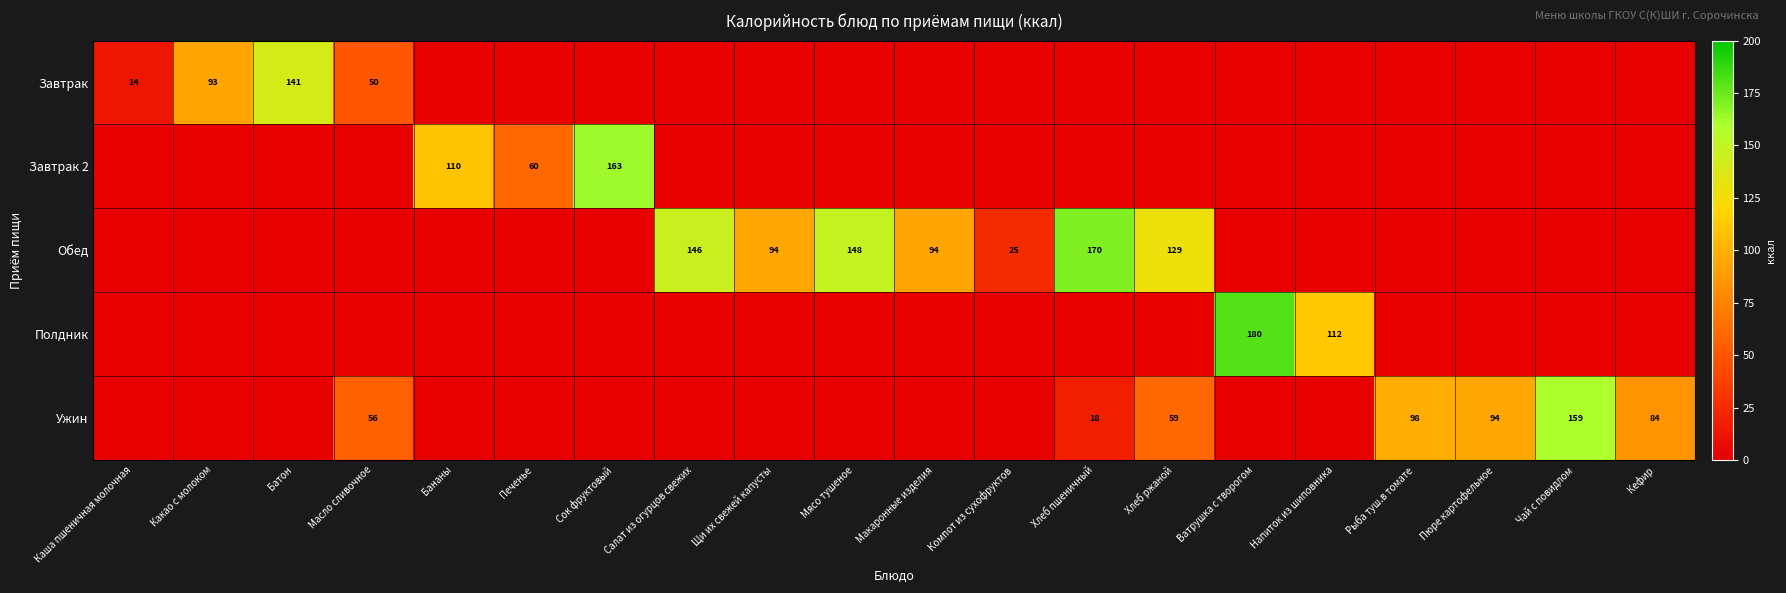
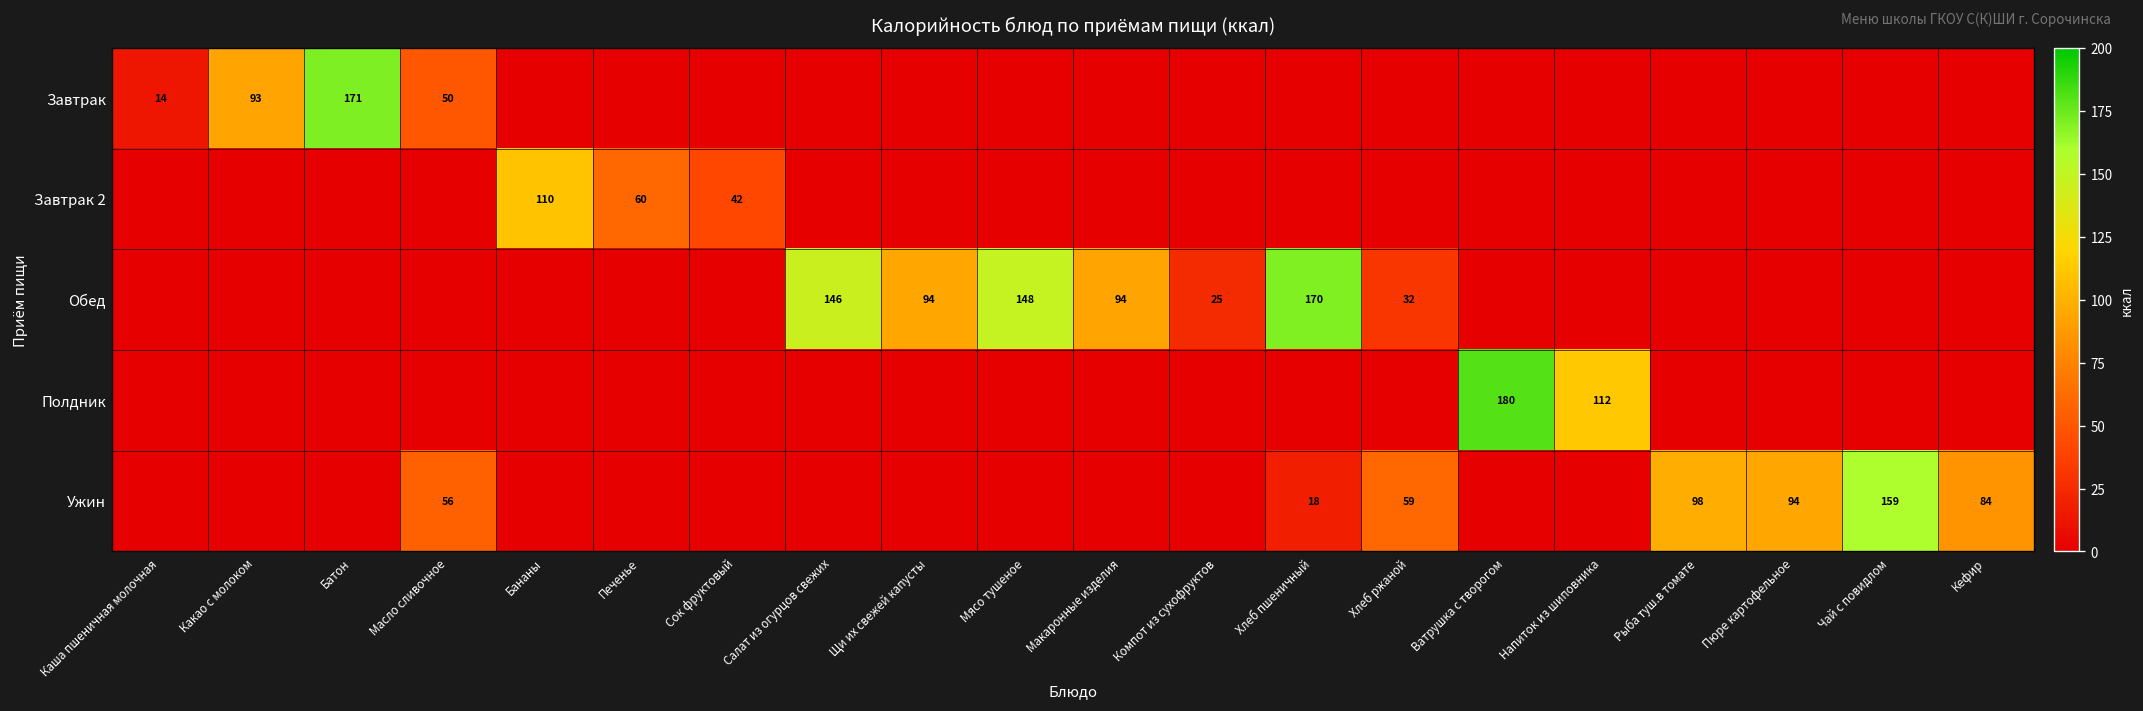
  {
    "Завтрак": {
      "Каша пшеничная молочная": 14,
      "Какао с молоком": 93,
-     "Батон": 141,
+     "Батон": 171,
      "Масло сливочное": 50
    },
    "Завтрак 2": {
      "Бананы": 110,
      "Печенье": 60,
-     "Сок фруктовый": 163
+     "Сок фруктовый": 42
    },
    "Обед": {
      "Салат из огурцов свежих": 146,
      "Щи их свежей капусты": 94,
      "Мясо тушеное": 148,
      "Макаронные изделия": 94,
      "Компот из сухофруктов": 25,
      "Хлеб пшеничный": 170,
-     "Хлеб ржаной": 129
+     "Хлеб ржаной": 32
    },
    "Полдник": {
      "Ватрушка с творогом": 180,
      "Напиток из шиповника": 112
    },
    "Ужин": {
      "Масло сливочное": 56,
      "Хлеб пшеничный": 18,
      "Хлеб ржаной": 59,
      "Рыба туш.в томате": 98,
      "Пюре картофельное": 94,
      "Чай с повидлом": 159,
      "Кефир": 84
    }
  }
